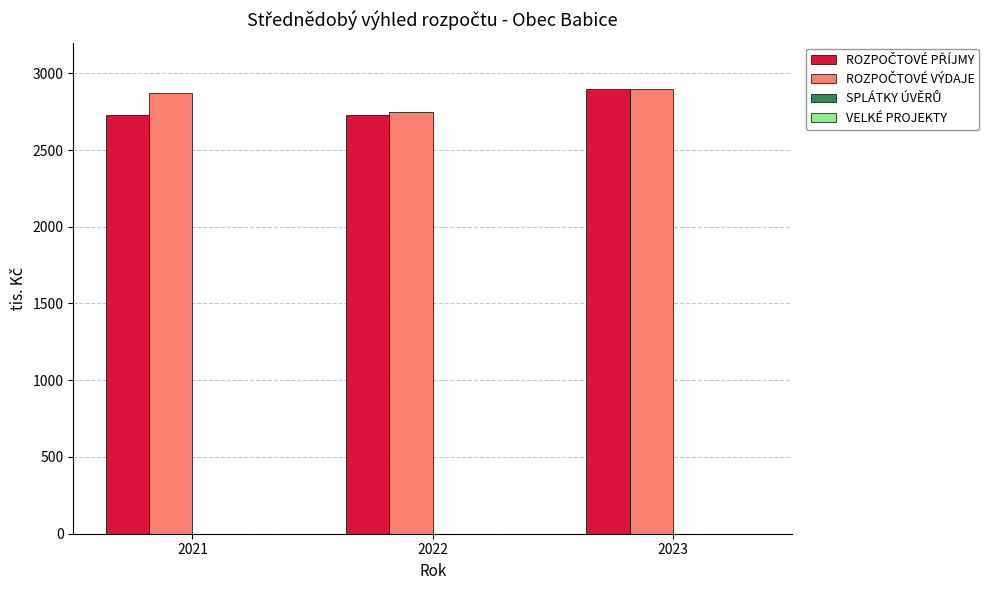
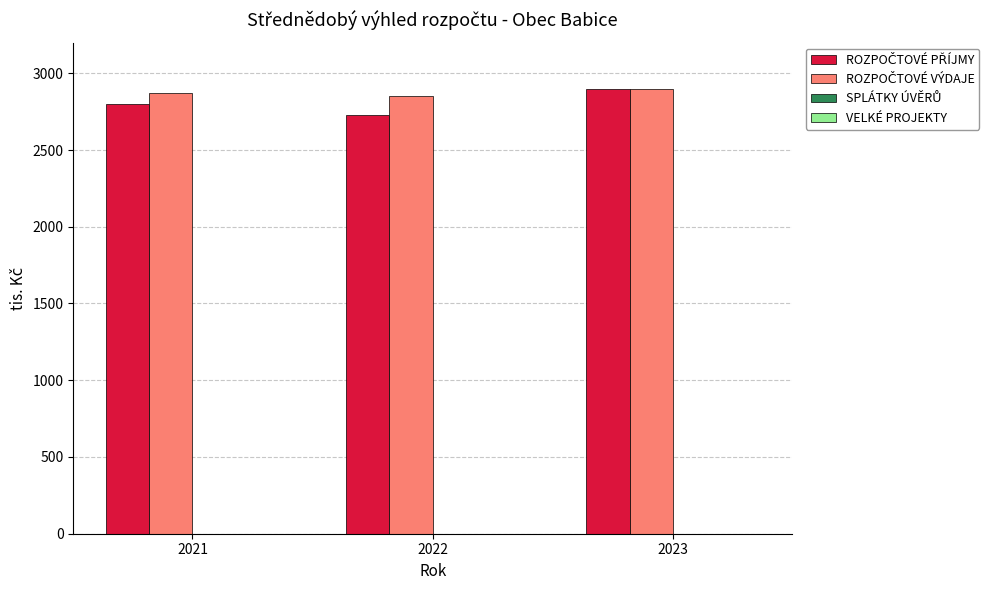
  {
    "ROZPOČTOVÉ PŘÍJMY": {
-     "2021": 2730,
+     "2021": 2800,
      "2022": 2730,
      "2023": 2900
    },
    "ROZPOČTOVÉ VÝDAJE": {
      "2021": 2870,
-     "2022": 2750,
+     "2022": 2850,
      "2023": 2900
    },
    "SPLÁTKY ÚVĚRŮ": {
      "2021": 0,
      "2022": 0,
      "2023": 0
    },
    "VELKÉ PROJEKTY": {
      "2021": 0,
      "2022": 0,
      "2023": 0
    }
  }
